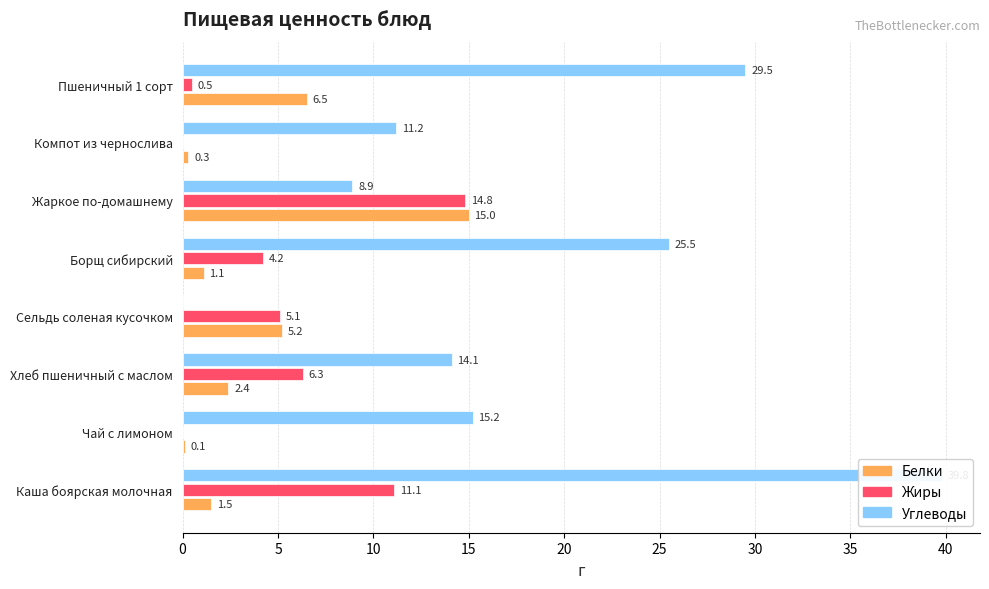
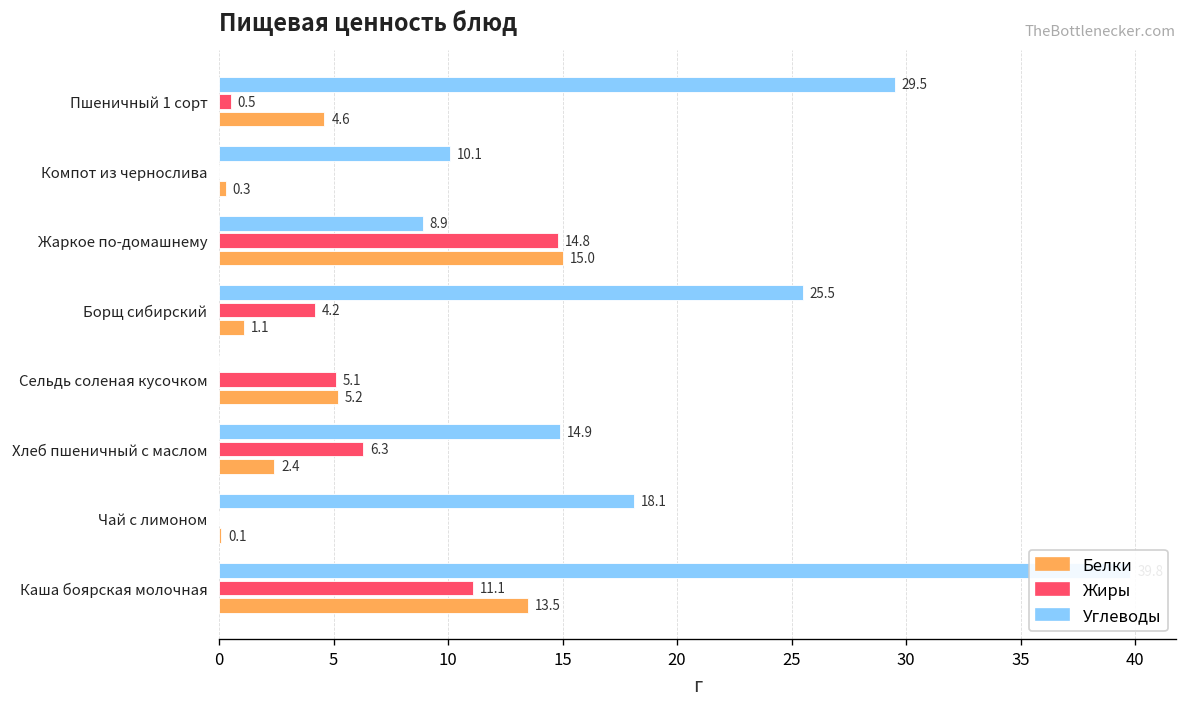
  {
    "Белки": {
-     "Пшеничный 1 сорт": 6.5,
+     "Пшеничный 1 сорт": 4.6,
      "Компот из чернослива": 0.3,
      "Жаркое по-домашнему": 15.0,
      "Борщ сибирский": 1.1,
      "Сельдь соленая кусочком": 5.2,
      "Хлеб пшеничный с маслом": 2.4,
      "Чай с лимоном": 0.1,
-     "Каша боярская молочная": 1.5
+     "Каша боярская молочная": 13.5
    },
    "Жиры": {
      "Пшеничный 1 сорт": 0.5,
      "Жаркое по-домашнему": 14.8,
      "Борщ сибирский": 4.2,
      "Сельдь соленая кусочком": 5.1,
      "Хлеб пшеничный с маслом": 6.3,
      "Каша боярская молочная": 11.1
    },
    "Углеводы": {
      "Пшеничный 1 сорт": 29.5,
-     "Компот из чернослива": 11.2,
+     "Компот из чернослива": 10.1,
      "Жаркое по-домашнему": 8.9,
      "Борщ сибирский": 25.5,
-     "Хлеб пшеничный с маслом": 14.1,
-     "Чай с лимоном": 15.2
+     "Хлеб пшеничный с маслом": 14.9,
+     "Чай с лимоном": 18.1
    }
  }
